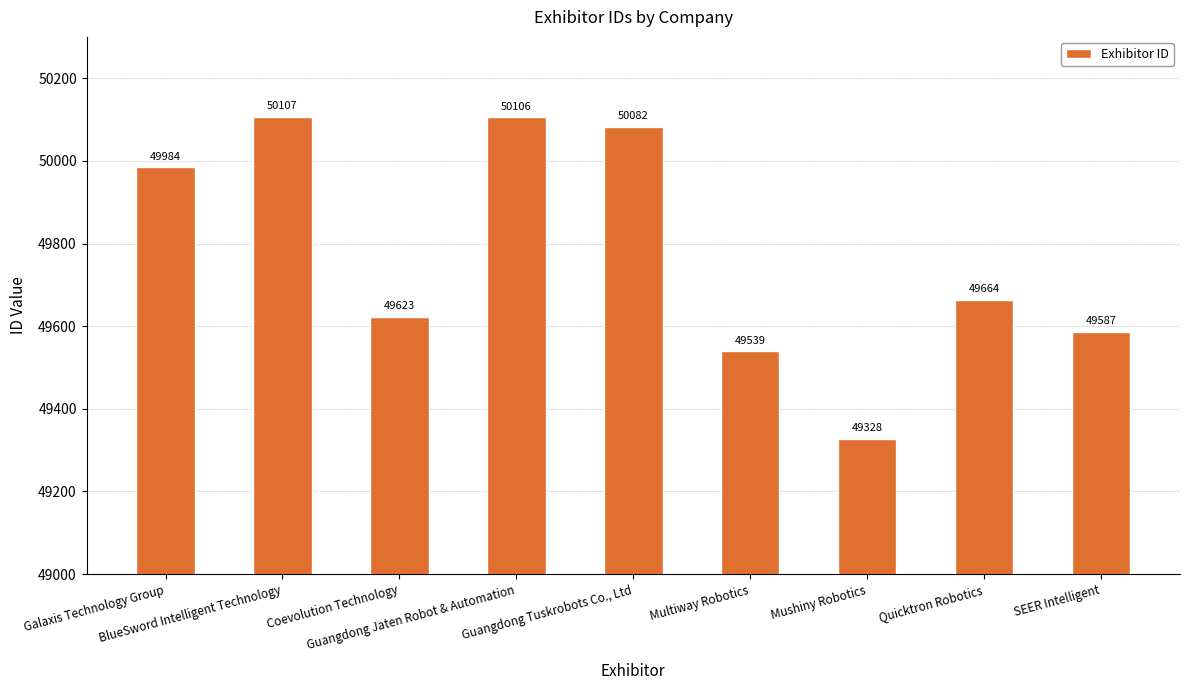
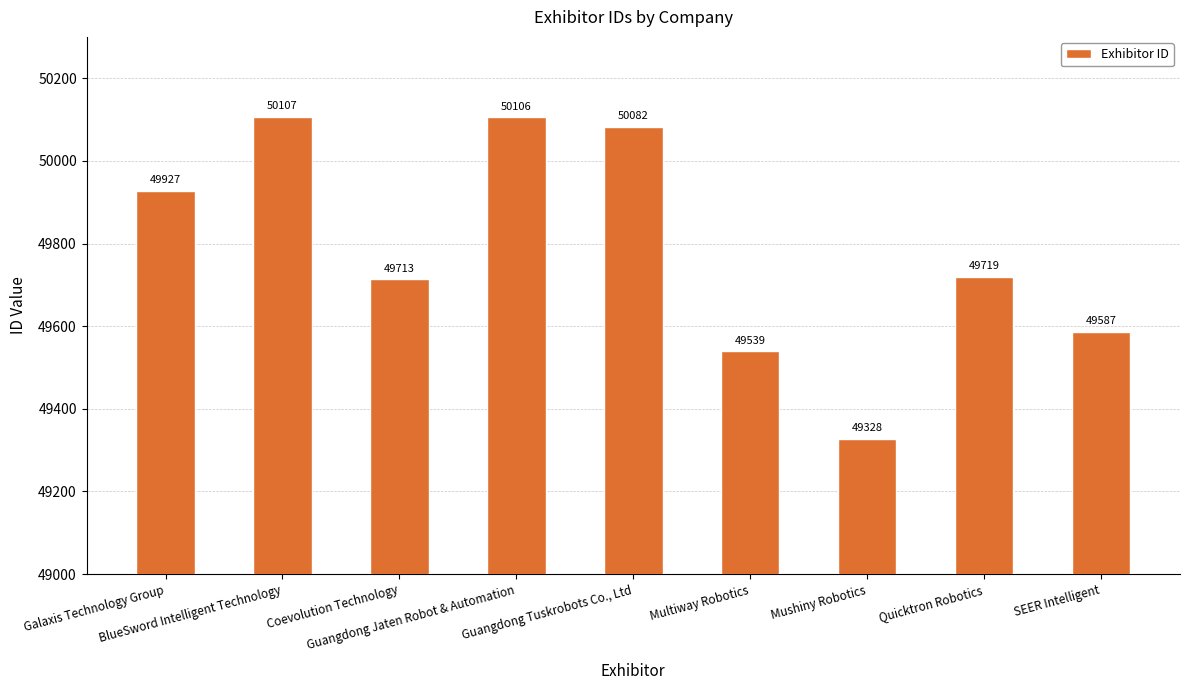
  {
-   "Galaxis Technology Group": 49984,
+   "Galaxis Technology Group": 49927,
    "BlueSword Intelligent Technology": 50107,
-   "Coevolution Technology": 49623,
+   "Coevolution Technology": 49713,
    "Guangdong Jaten Robot & Automation": 50106,
    "Guangdong Tuskrobots Co., Ltd": 50082,
    "Multiway Robotics": 49539,
    "Mushiny Robotics": 49328,
-   "Quicktron Robotics": 49664,
+   "Quicktron Robotics": 49719,
    "SEER Intelligent": 49587
  }
